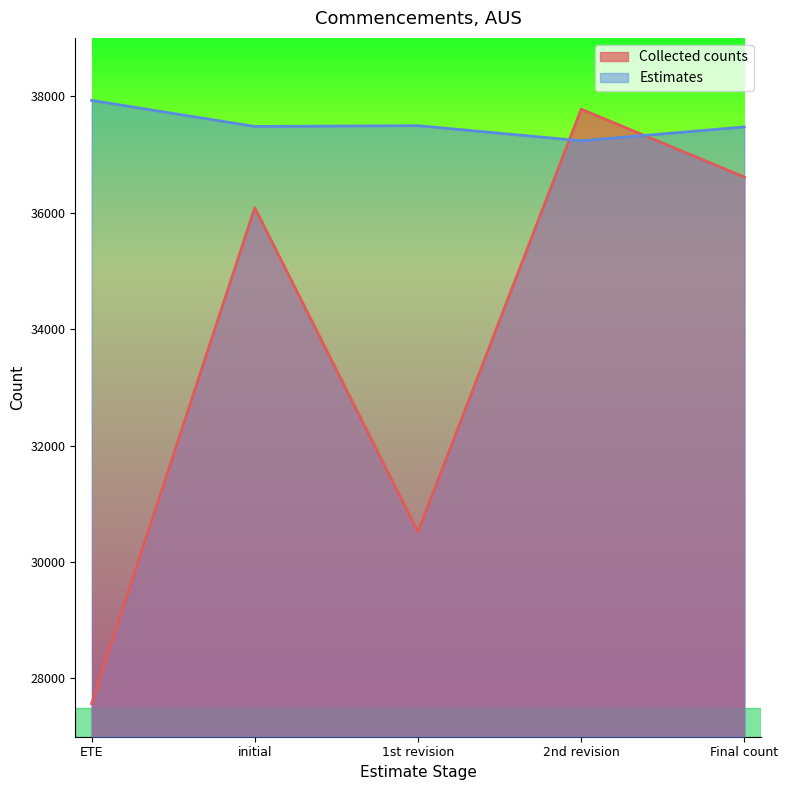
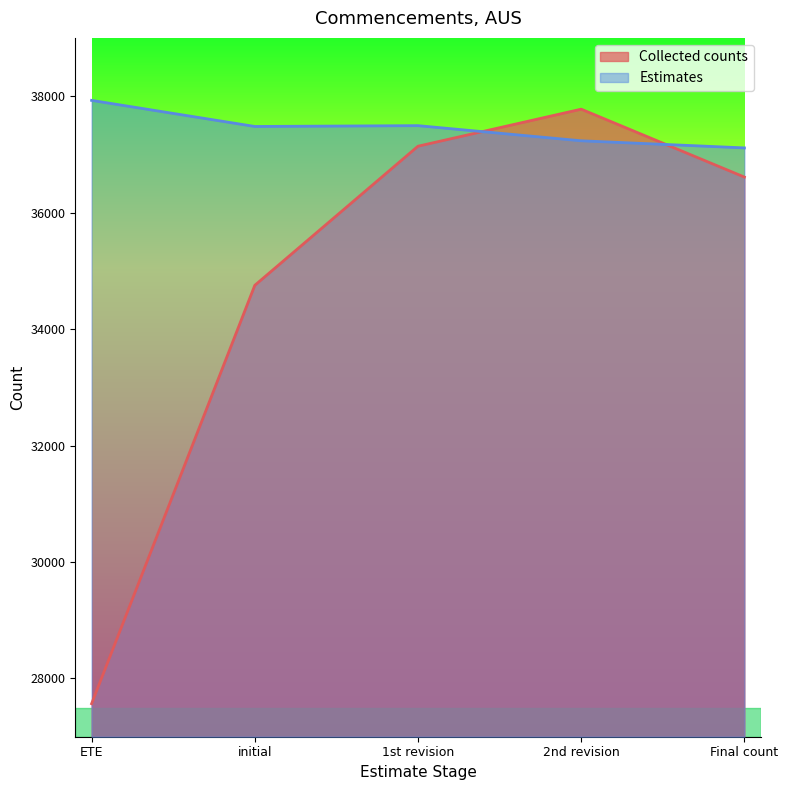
  {
    "Collected counts": {
      "ETE": 27600,
-     "initial": 36100,
-     "1st revision": 30500,
+     "initial": 34800,
+     "1st revision": 37100,
      "2nd revision": 37800,
      "Final count": 36600
    },
    "Estimates": {
      "ETE": 37900,
      "initial": 37500,
      "1st revision": 37500,
      "2nd revision": 37200,
-     "Final count": 37500
+     "Final count": 37100
    }
  }
